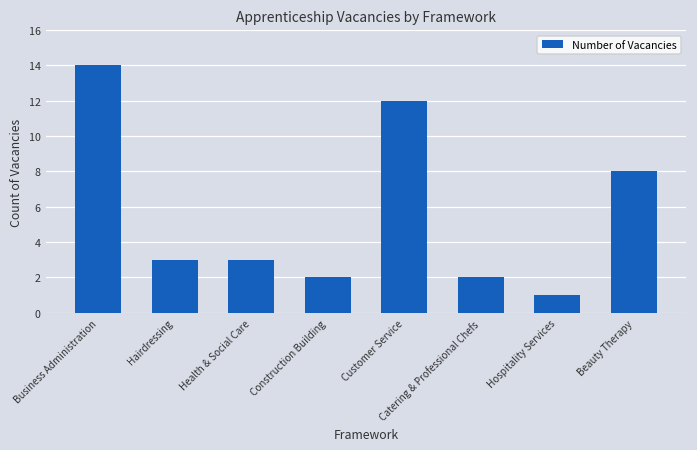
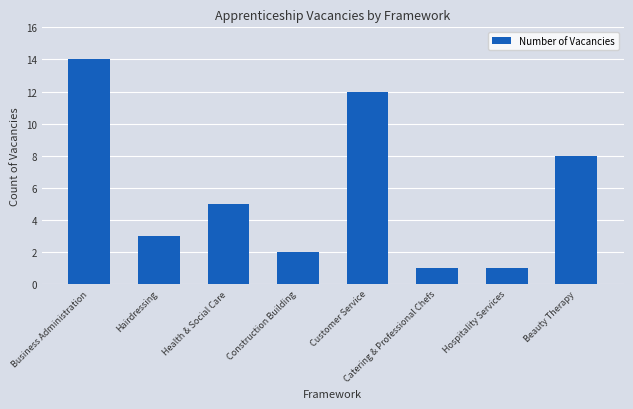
  {
    "Business Administration": 14,
    "Hairdressing": 3,
-   "Health & Social Care": 3,
+   "Health & Social Care": 5,
    "Construction Building": 2,
    "Customer Service": 12,
-   "Catering & Professional Chefs": 2,
+   "Catering & Professional Chefs": 1,
    "Hospitality Services": 1,
    "Beauty Therapy": 8
  }
